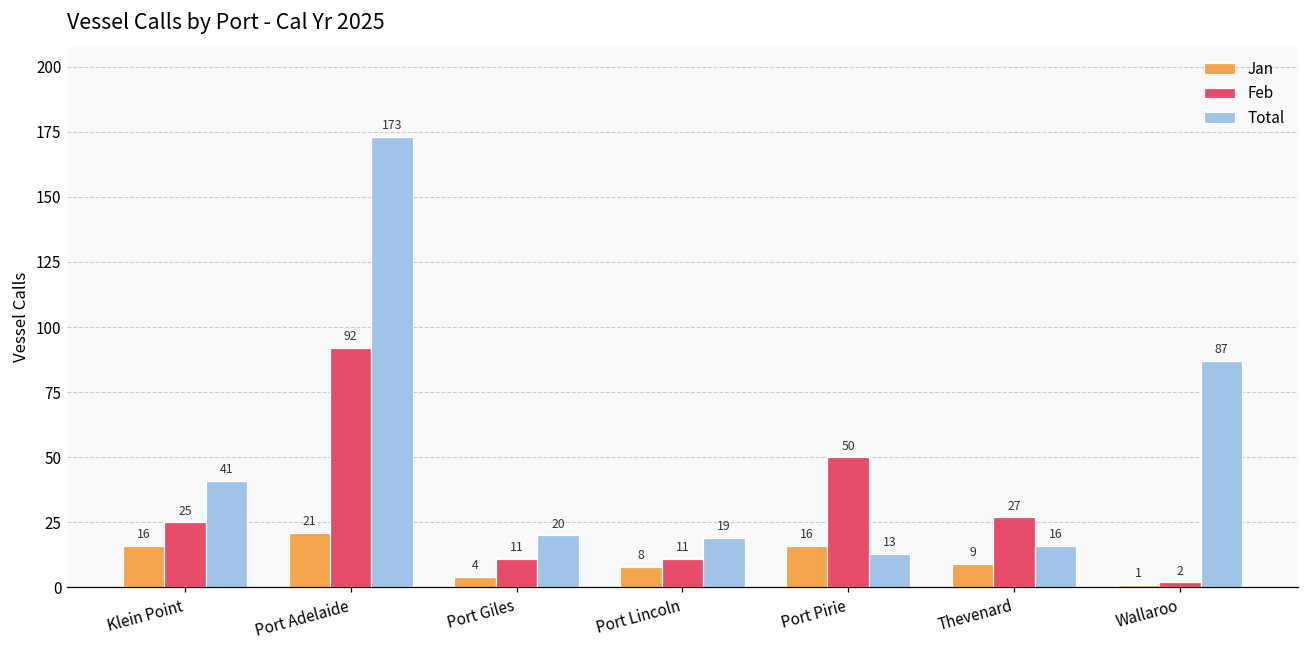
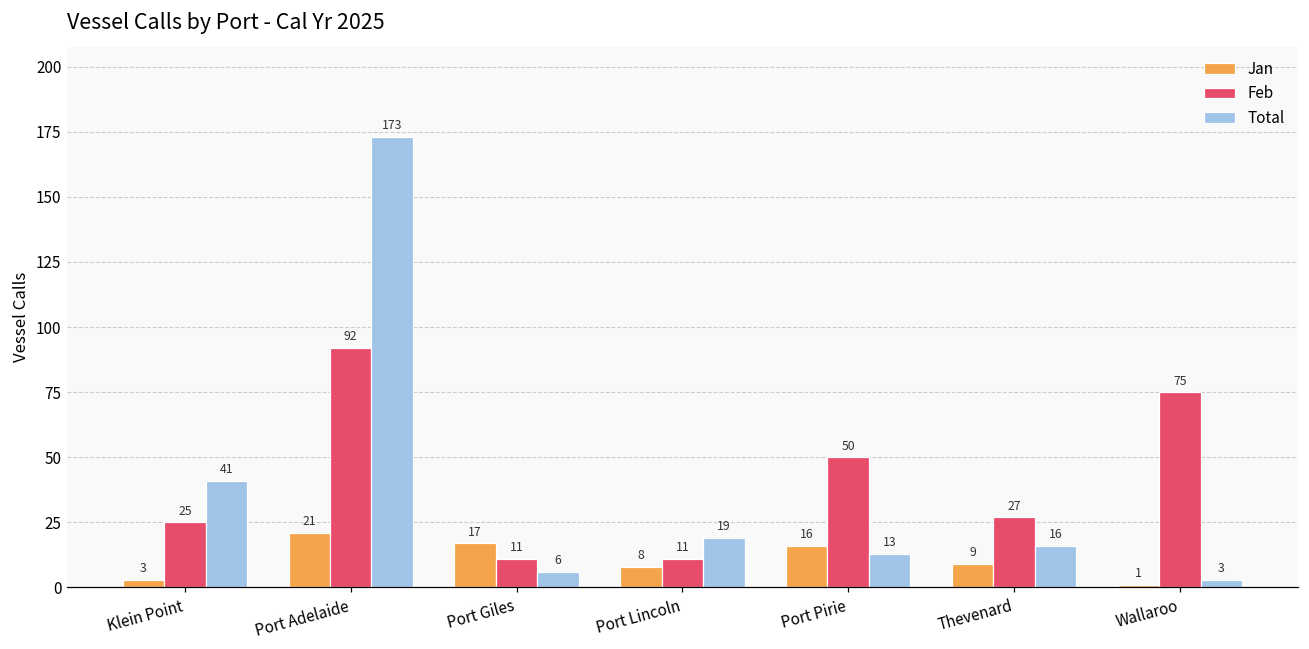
  {
    "Jan": {
-     "Klein Point": 16,
+     "Klein Point": 3,
      "Port Adelaide": 21,
-     "Port Giles": 4,
+     "Port Giles": 17,
      "Port Lincoln": 8,
      "Port Pirie": 16,
      "Thevenard": 9,
      "Wallaroo": 1
    },
    "Feb": {
      "Klein Point": 25,
      "Port Adelaide": 92,
      "Port Giles": 11,
      "Port Lincoln": 11,
      "Port Pirie": 50,
      "Thevenard": 27,
-     "Wallaroo": 2
+     "Wallaroo": 75
    },
    "Total": {
      "Klein Point": 41,
      "Port Adelaide": 173,
-     "Port Giles": 20,
+     "Port Giles": 6,
      "Port Lincoln": 19,
      "Port Pirie": 13,
      "Thevenard": 16,
-     "Wallaroo": 87
+     "Wallaroo": 3
    }
  }
